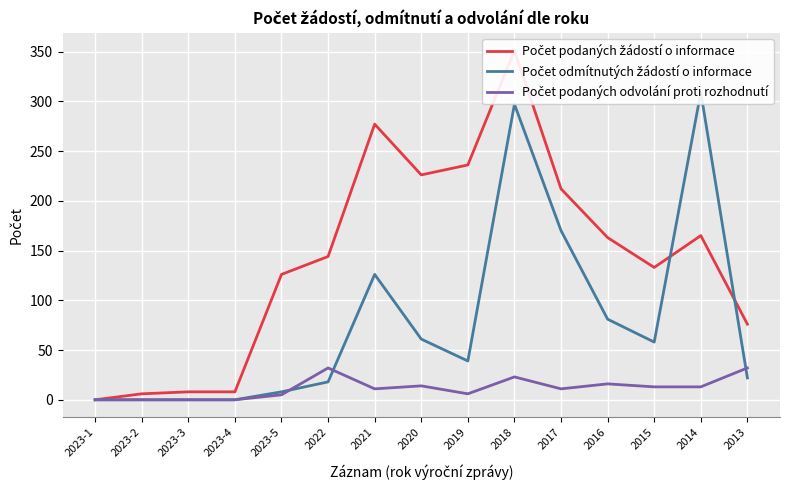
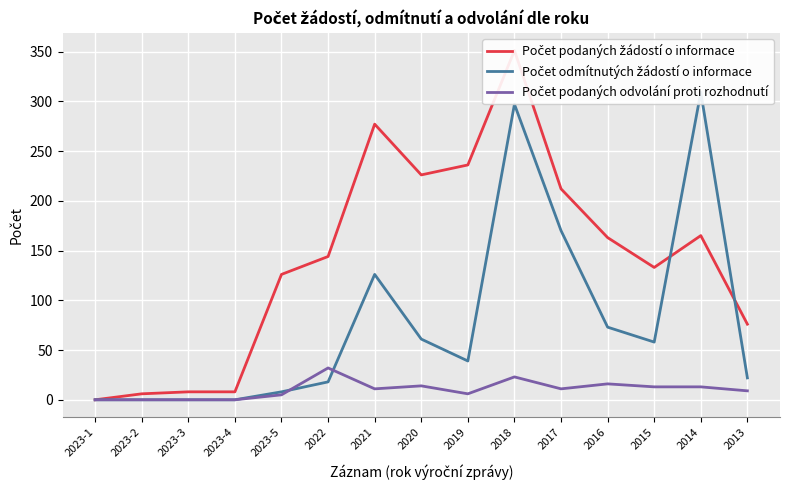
  {
    "Počet podaných žádostí o informace": {
      "2023-2": 10,
      "2023-3": 10,
      "2023-4": 10,
      "2023-5": 130,
      "2022": 140,
      "2021": 280,
      "2020": 230,
      "2019": 240,
      "2017": 210,
      "2016": 160,
      "2015": 130,
      "2014": 170,
      "2013": 80
    },
    "Počet odmítnutých žádostí o informace": {
      "2023-5": 10,
      "2022": 20,
      "2021": 130,
      "2020": 60,
      "2019": 40,
      "2018": 300,
      "2017": 170,
-     "2016": 80,
+     "2016": 70,
      "2015": 60,
      "2013": 20
    },
    "Počet podaných odvolání proti rozhodnutí": {
      "2023-5": 10,
      "2022": 30,
      "2021": 10,
      "2020": 10,
      "2019": 10,
      "2018": 20,
      "2017": 10,
      "2016": 20,
      "2015": 10,
      "2014": 10,
-     "2013": 30
+     "2013": 10
    }
  }
